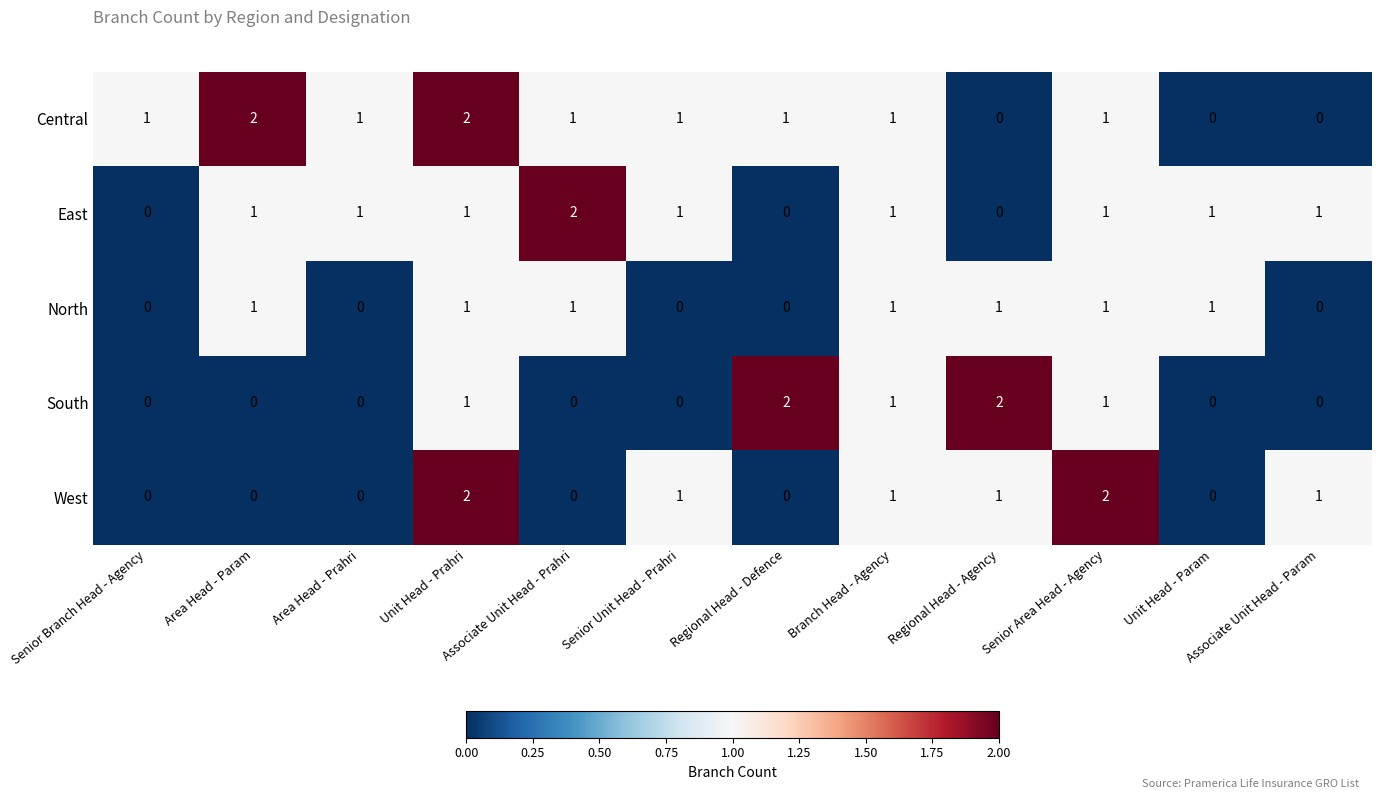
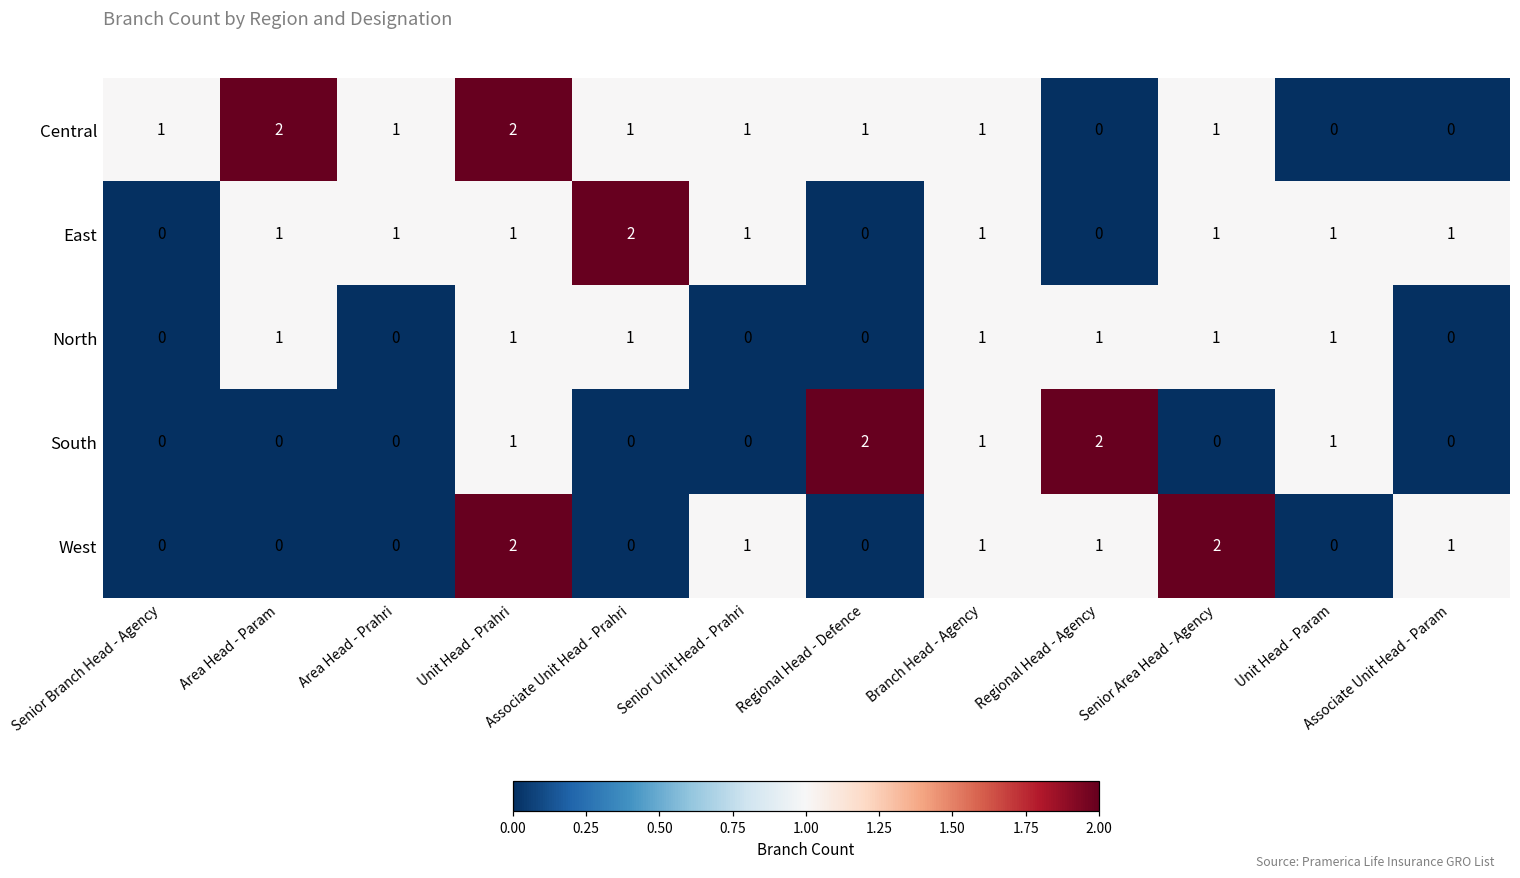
  {
    "Central": {
      "Senior Branch Head - Agency": 1,
      "Area Head - Param": 2,
      "Area Head - Prahri": 1,
      "Unit Head - Prahri": 2,
      "Associate Unit Head - Prahri": 1,
      "Senior Unit Head - Prahri": 1,
      "Regional Head - Defence": 1,
      "Branch Head - Agency": 1,
      "Regional Head - Agency": 0,
      "Senior Area Head - Agency": 1,
      "Unit Head - Param": 0,
      "Associate Unit Head - Param": 0
    },
    "East": {
      "Senior Branch Head - Agency": 0,
      "Area Head - Param": 1,
      "Area Head - Prahri": 1,
      "Unit Head - Prahri": 1,
      "Associate Unit Head - Prahri": 2,
      "Senior Unit Head - Prahri": 1,
      "Regional Head - Defence": 0,
      "Branch Head - Agency": 1,
      "Regional Head - Agency": 0,
      "Senior Area Head - Agency": 1,
      "Unit Head - Param": 1,
      "Associate Unit Head - Param": 1
    },
    "North": {
      "Senior Branch Head - Agency": 0,
      "Area Head - Param": 1,
      "Area Head - Prahri": 0,
      "Unit Head - Prahri": 1,
      "Associate Unit Head - Prahri": 1,
      "Senior Unit Head - Prahri": 0,
      "Regional Head - Defence": 0,
      "Branch Head - Agency": 1,
      "Regional Head - Agency": 1,
      "Senior Area Head - Agency": 1,
      "Unit Head - Param": 1,
      "Associate Unit Head - Param": 0
    },
    "South": {
      "Senior Branch Head - Agency": 0,
      "Area Head - Param": 0,
      "Area Head - Prahri": 0,
      "Unit Head - Prahri": 1,
      "Associate Unit Head - Prahri": 0,
      "Senior Unit Head - Prahri": 0,
      "Regional Head - Defence": 2,
      "Branch Head - Agency": 1,
      "Regional Head - Agency": 2,
-     "Senior Area Head - Agency": 1,
-     "Unit Head - Param": 0,
+     "Senior Area Head - Agency": 0,
+     "Unit Head - Param": 1,
      "Associate Unit Head - Param": 0
    },
    "West": {
      "Senior Branch Head - Agency": 0,
      "Area Head - Param": 0,
      "Area Head - Prahri": 0,
      "Unit Head - Prahri": 2,
      "Associate Unit Head - Prahri": 0,
      "Senior Unit Head - Prahri": 1,
      "Regional Head - Defence": 0,
      "Branch Head - Agency": 1,
      "Regional Head - Agency": 1,
      "Senior Area Head - Agency": 2,
      "Unit Head - Param": 0,
      "Associate Unit Head - Param": 1
    }
  }
